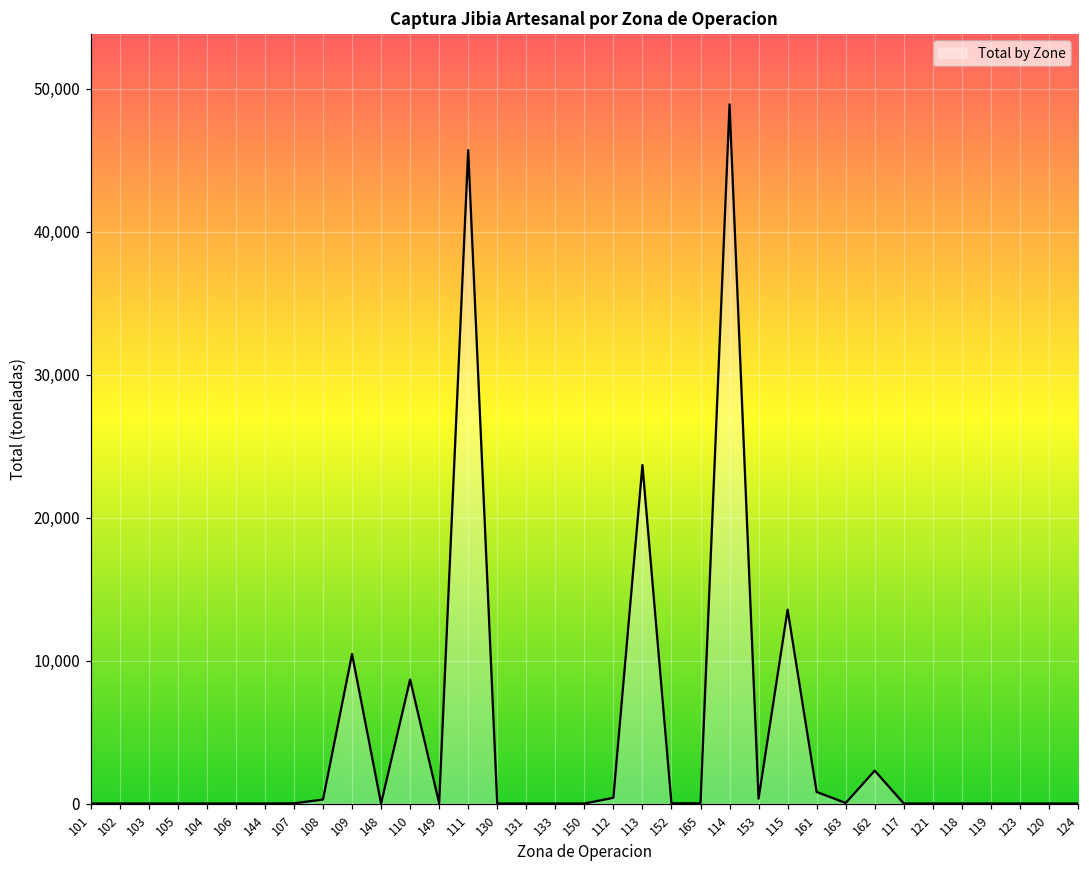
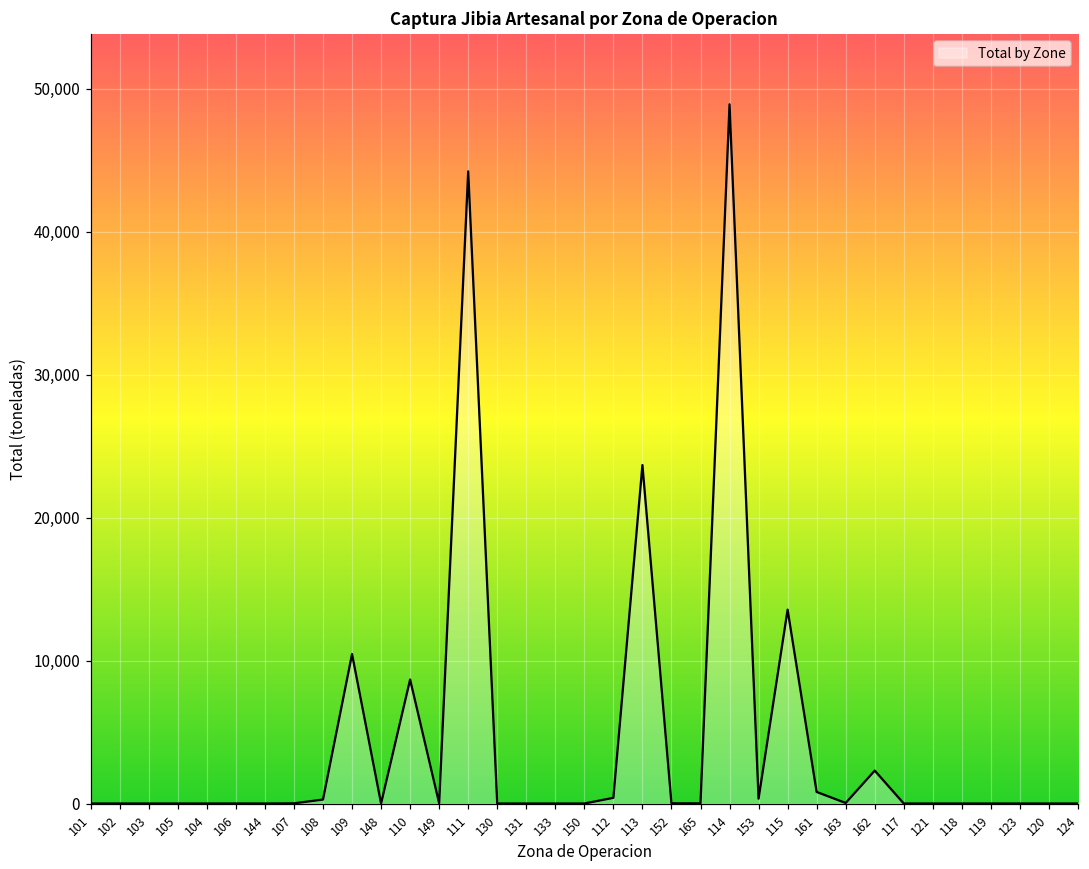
  {
    "101": "0",
    "102": "0",
    "103": "0",
    "105": "0",
    "104": "0",
    "106": "0",
    "144": "0",
    "107": "0",
    "108": "300",
    "109": "10,500",
    "148": "0",
    "110": "8,700",
    "149": "0",
-   "111": "45,700",
+   "111": "44,200",
    "130": "0",
    "131": "0",
    "133": "0",
    "150": "0",
    "112": "400",
    "113": "23,700",
    "152": "0",
    "165": "0",
    "114": "48,900",
    "153": "300",
    "115": "13,600",
    "161": "800",
    "163": "0",
    "162": "2,300",
    "117": "0",
    "121": "0",
    "118": "0",
    "119": "0",
    "123": "0",
    "120": "0",
    "124": "0"
  }
